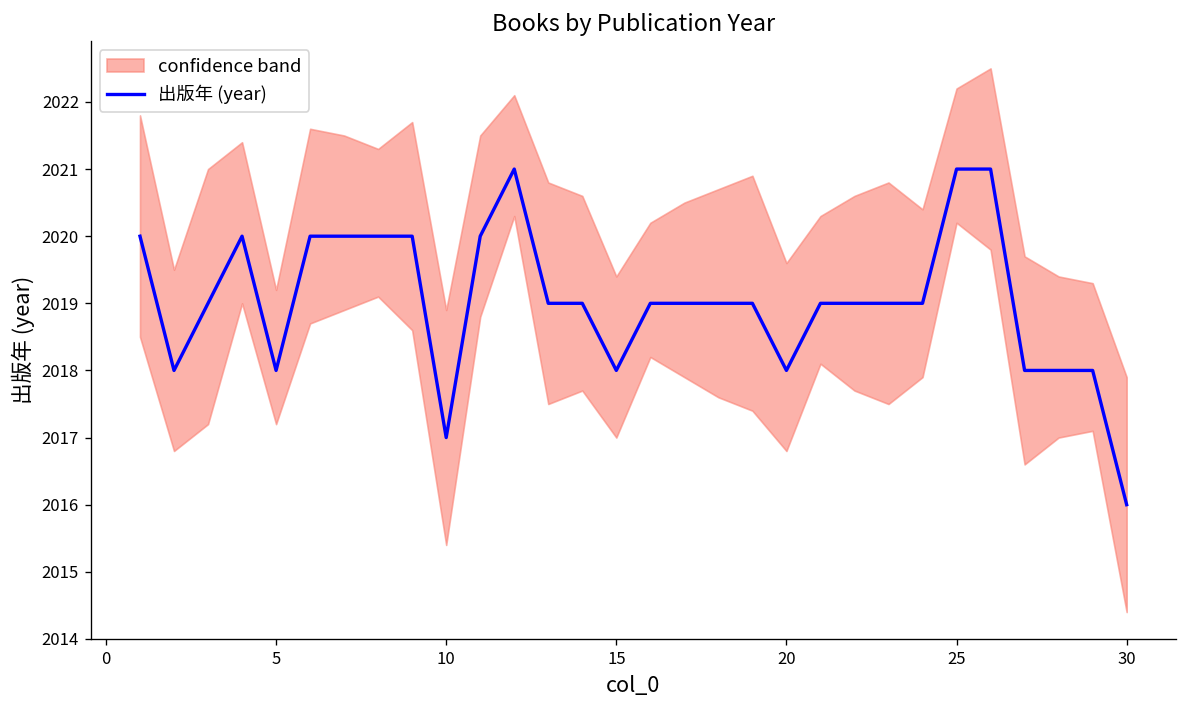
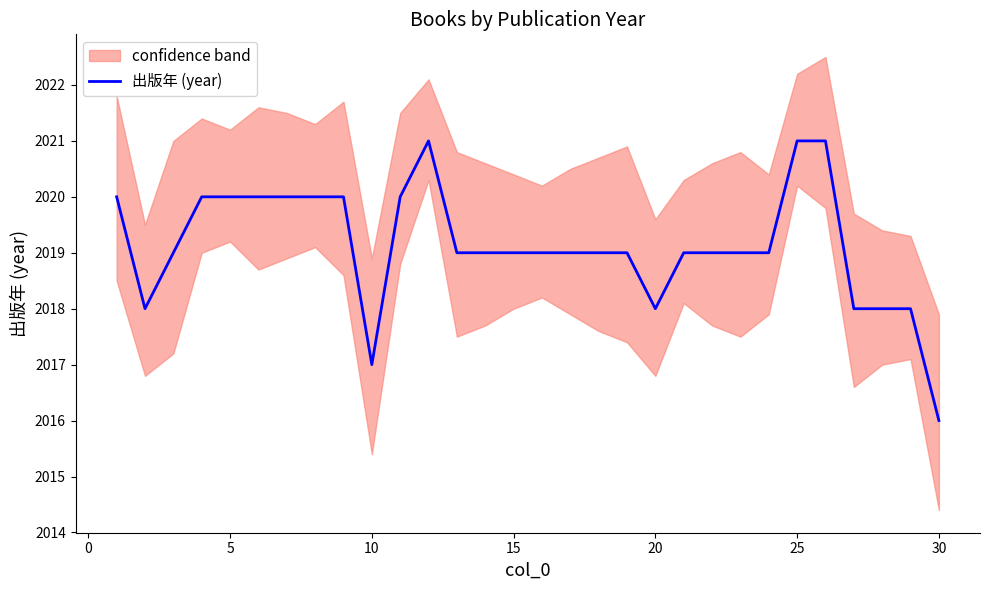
  {
    "出版年 (year)": {
-     "5": 2018,
+     "5": 2020,
      "10": 2017,
-     "15": 2018,
+     "15": 2019,
      "20": 2018,
      "25": 2021,
      "30": 2016
    }
  }
